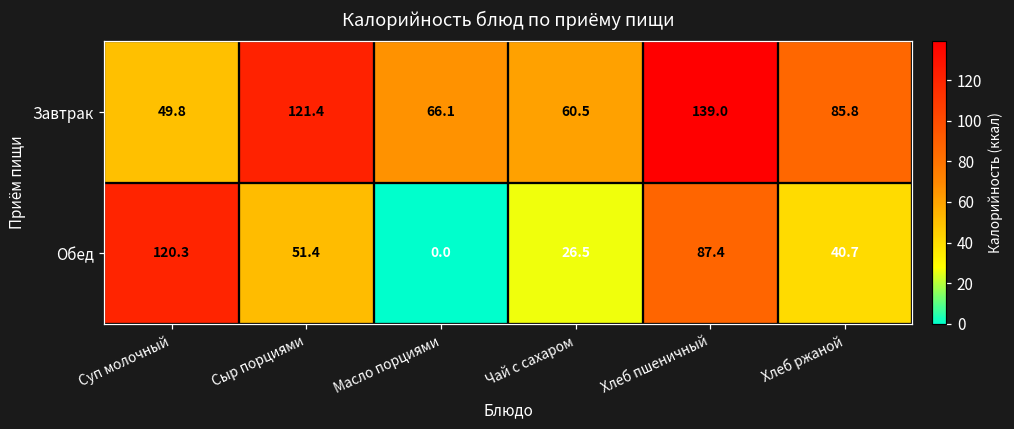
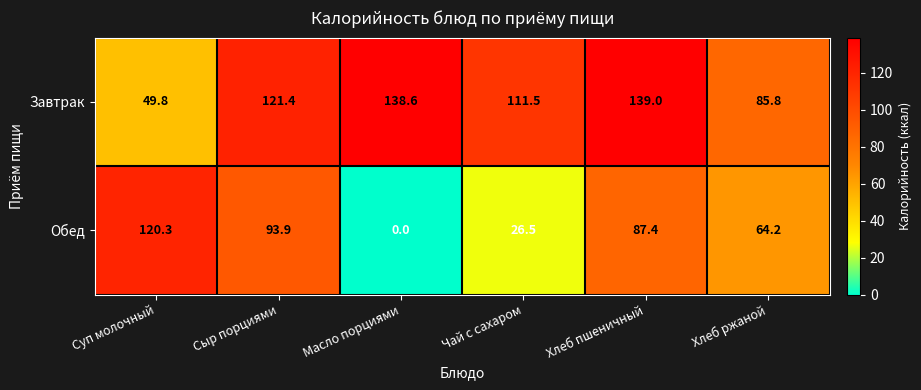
  {
    "Завтрак": {
      "Суп молочный": 49.8,
      "Сыр порциями": 121.4,
-     "Масло порциями": 66.1,
-     "Чай с сахаром": 60.5,
+     "Масло порциями": 138.6,
+     "Чай с сахаром": 111.5,
      "Хлеб пшеничный": 139.0,
      "Хлеб ржаной": 85.8
    },
    "Обед": {
      "Суп молочный": 120.3,
-     "Сыр порциями": 51.4,
+     "Сыр порциями": 93.9,
      "Масло порциями": 0.0,
      "Чай с сахаром": 26.5,
      "Хлеб пшеничный": 87.4,
-     "Хлеб ржаной": 40.7
+     "Хлеб ржаной": 64.2
    }
  }
